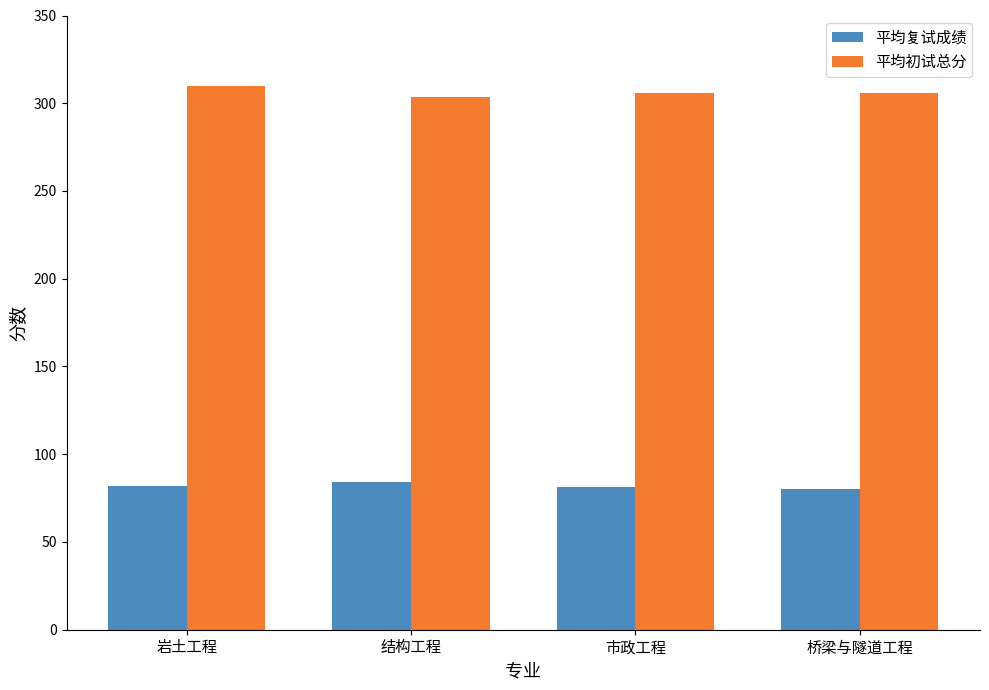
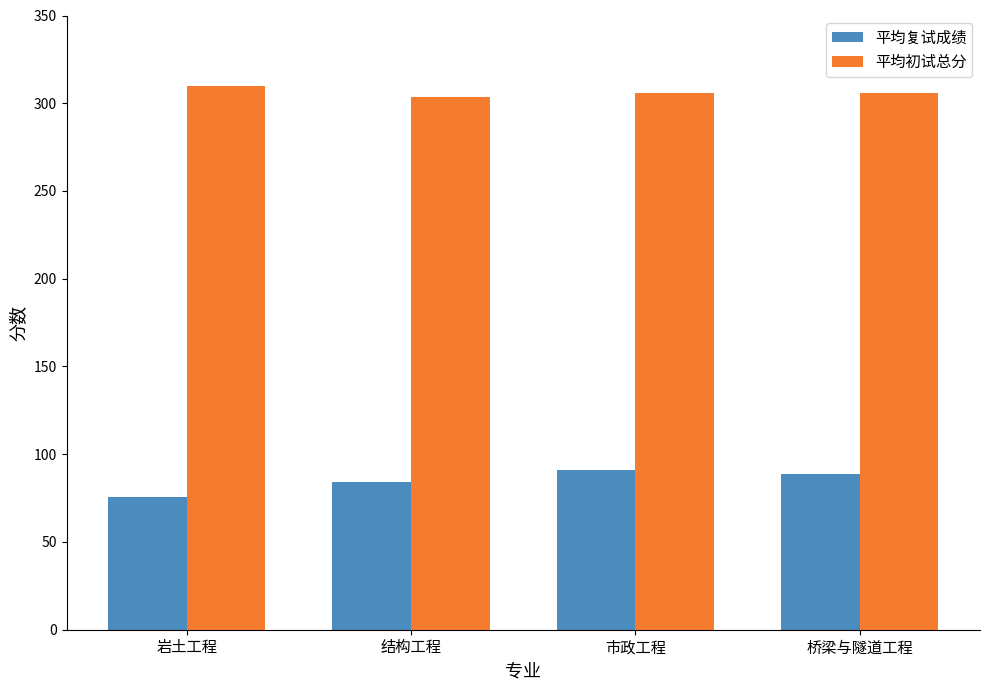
  {
    "平均复试成绩": {
-     "岩土工程": 82,
+     "岩土工程": 75,
      "结构工程": 84,
-     "市政工程": 81,
-     "桥梁与隧道工程": 80
+     "市政工程": 91,
+     "桥梁与隧道工程": 89
    },
    "平均初试总分": {
      "岩土工程": 310,
      "结构工程": 303,
      "市政工程": 306,
      "桥梁与隧道工程": 306
    }
  }
